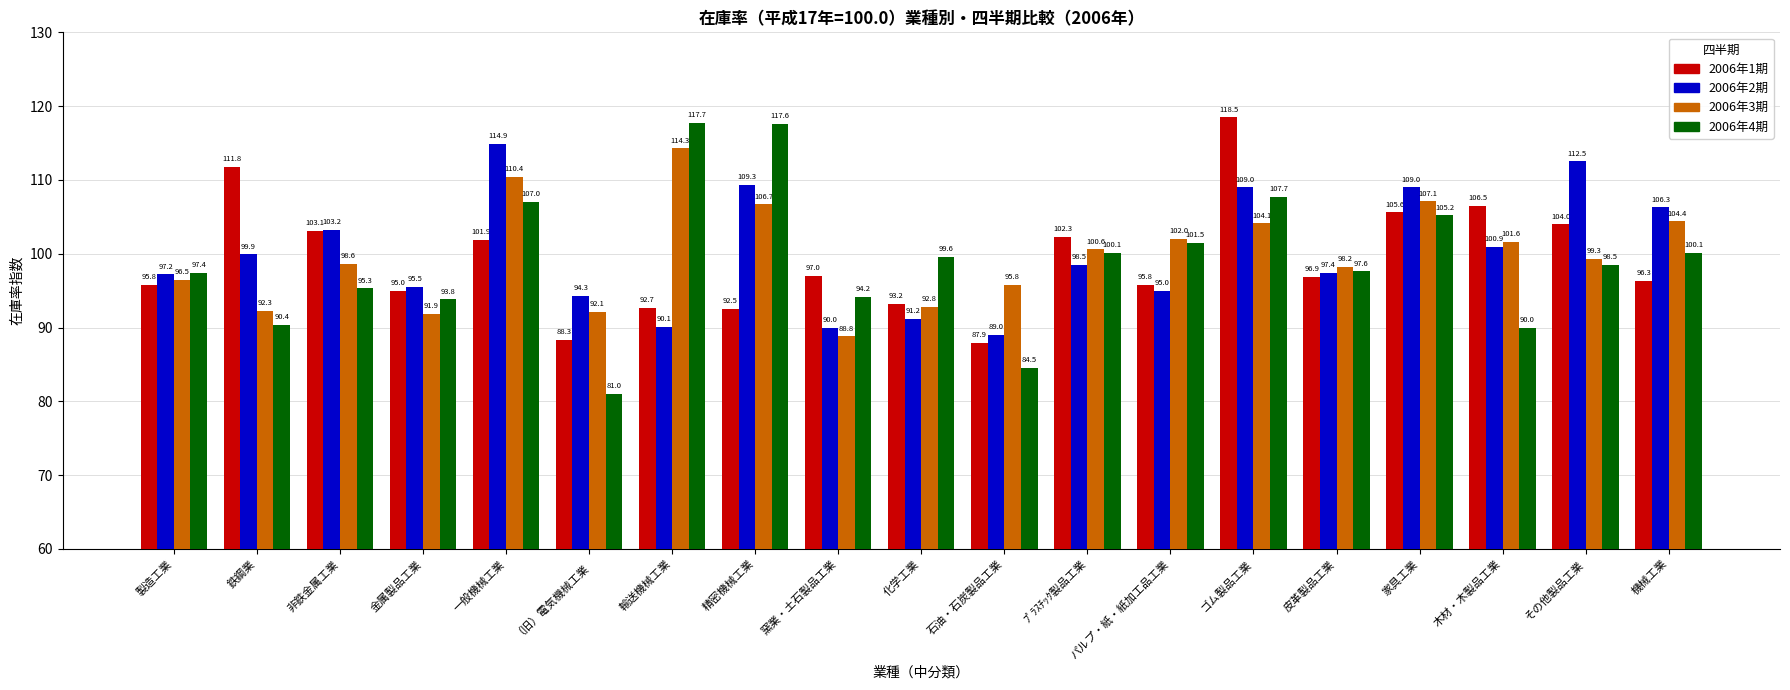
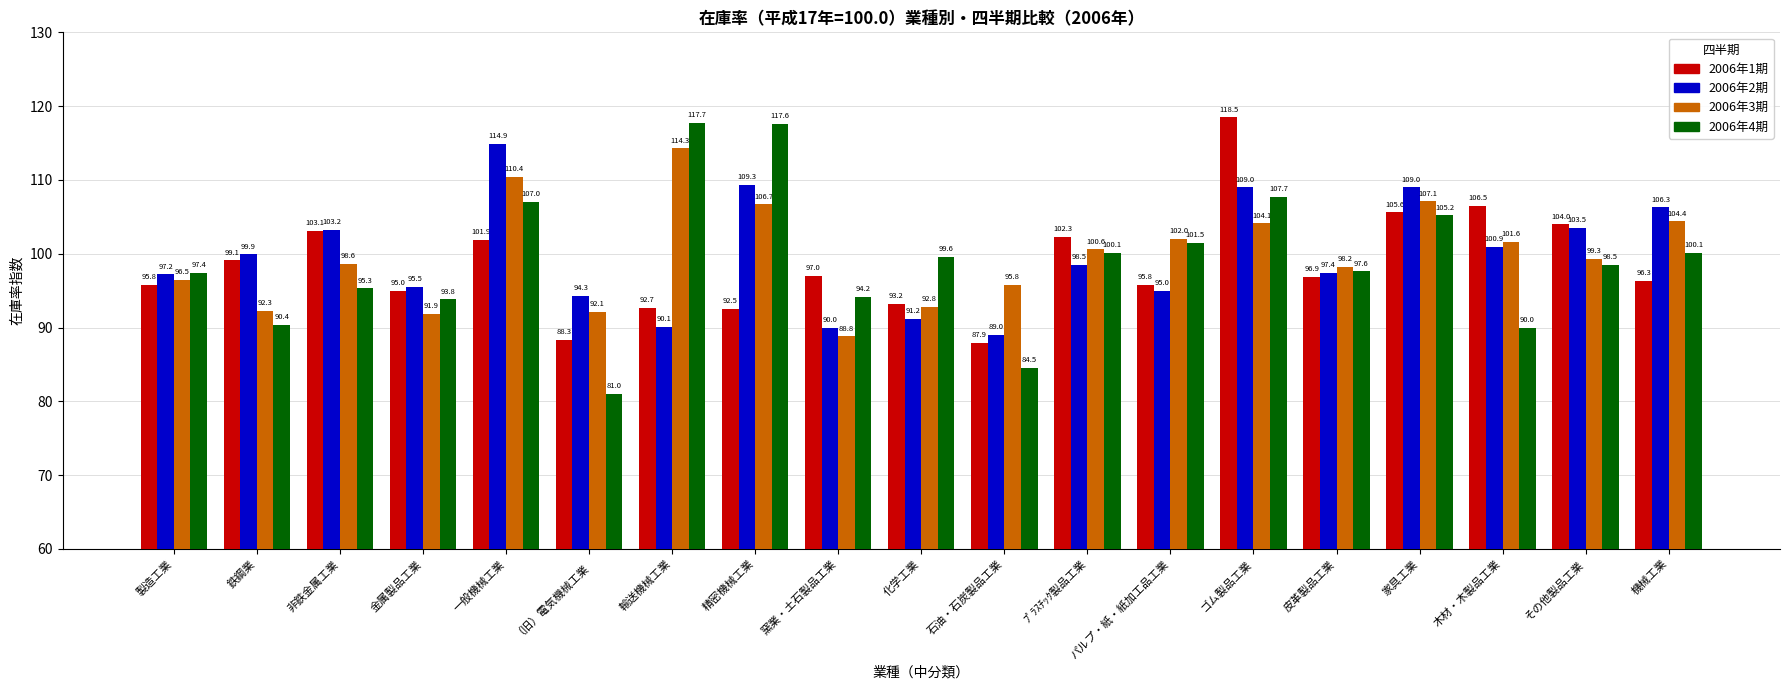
  {
    "2006年1期": {
      "製造工業": 95.8,
-     "鉄鋼業": 111.8,
+     "鉄鋼業": 99.1,
      "非鉄金属工業": 103.1,
      "金属製品工業": 95.0,
      "一般機械工業": 101.9,
      "（旧）電気機械工業": 88.3,
      "輸送機械工業": 92.7,
      "精密機械工業": 92.5,
      "窯業・土石製品工業": 97.0,
      "化学工業": 93.2,
      "石油・石炭製品工業": 87.9,
      "ﾌﾟﾗｽﾁｯｸ製品工業": 102.3,
      "パルプ・紙・紙加工品工業": 95.8,
      "ゴム製品工業": 118.5,
      "皮革製品工業": 96.9,
      "家具工業": 105.6,
      "木材・木製品工業": 106.5,
      "その他製品工業": 104.0,
      "機械工業": 96.3
    },
    "2006年2期": {
      "製造工業": 97.2,
      "鉄鋼業": 99.9,
      "非鉄金属工業": 103.2,
      "金属製品工業": 95.5,
      "一般機械工業": 114.9,
      "（旧）電気機械工業": 94.3,
      "輸送機械工業": 90.1,
      "精密機械工業": 109.3,
      "窯業・土石製品工業": 90.0,
      "化学工業": 91.2,
      "石油・石炭製品工業": 89.0,
      "ﾌﾟﾗｽﾁｯｸ製品工業": 98.5,
      "パルプ・紙・紙加工品工業": 95.0,
      "ゴム製品工業": 109.0,
      "皮革製品工業": 97.4,
      "家具工業": 109.0,
      "木材・木製品工業": 100.9,
-     "その他製品工業": 112.5,
+     "その他製品工業": 103.5,
      "機械工業": 106.3
    },
    "2006年3期": {
      "製造工業": 96.5,
      "鉄鋼業": 92.3,
      "非鉄金属工業": 98.6,
      "金属製品工業": 91.9,
      "一般機械工業": 110.4,
      "（旧）電気機械工業": 92.1,
      "輸送機械工業": 114.3,
      "精密機械工業": 106.7,
      "窯業・土石製品工業": 88.8,
      "化学工業": 92.8,
      "石油・石炭製品工業": 95.8,
      "ﾌﾟﾗｽﾁｯｸ製品工業": 100.6,
      "パルプ・紙・紙加工品工業": 102.0,
      "ゴム製品工業": 104.1,
      "皮革製品工業": 98.2,
      "家具工業": 107.1,
      "木材・木製品工業": 101.6,
      "その他製品工業": 99.3,
      "機械工業": 104.4
    },
    "2006年4期": {
      "製造工業": 97.4,
      "鉄鋼業": 90.4,
      "非鉄金属工業": 95.3,
      "金属製品工業": 93.8,
      "一般機械工業": 107.0,
      "（旧）電気機械工業": 81.0,
      "輸送機械工業": 117.7,
      "精密機械工業": 117.6,
      "窯業・土石製品工業": 94.2,
      "化学工業": 99.6,
      "石油・石炭製品工業": 84.5,
      "ﾌﾟﾗｽﾁｯｸ製品工業": 100.1,
      "パルプ・紙・紙加工品工業": 101.5,
      "ゴム製品工業": 107.7,
      "皮革製品工業": 97.6,
      "家具工業": 105.2,
      "木材・木製品工業": 90.0,
      "その他製品工業": 98.5,
      "機械工業": 100.1
    }
  }
